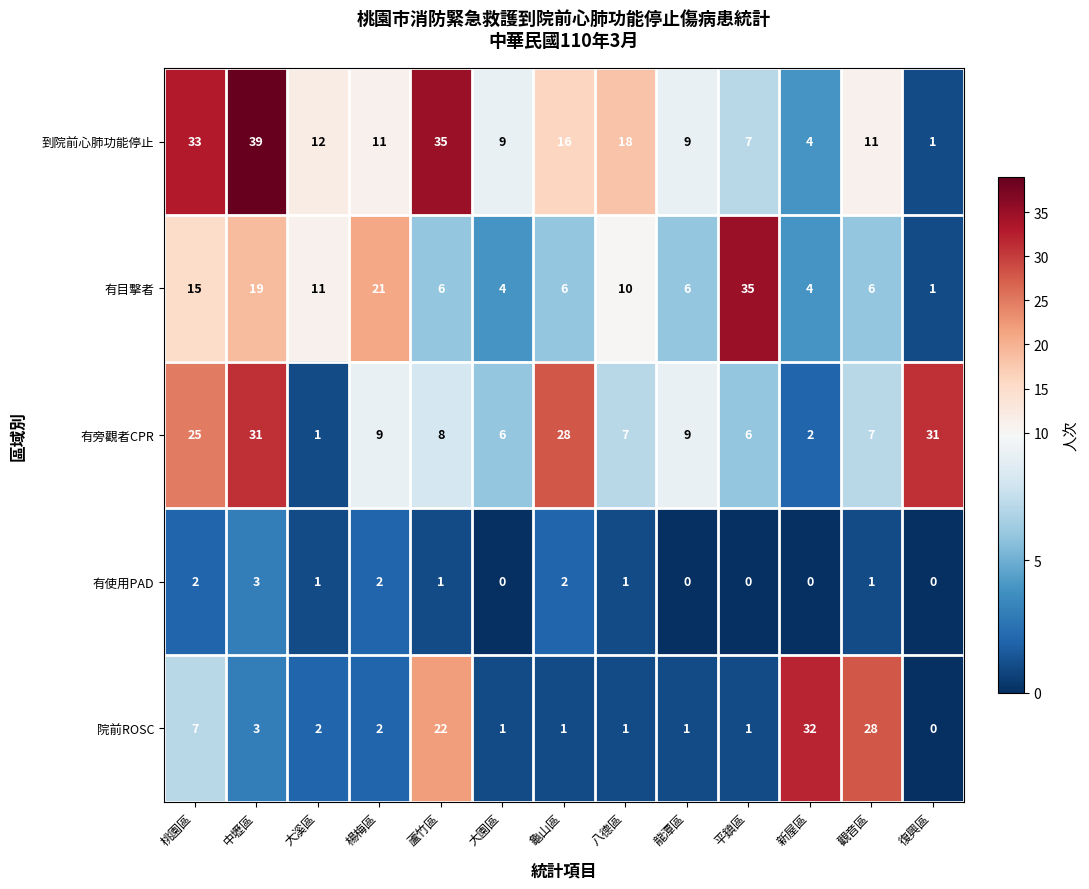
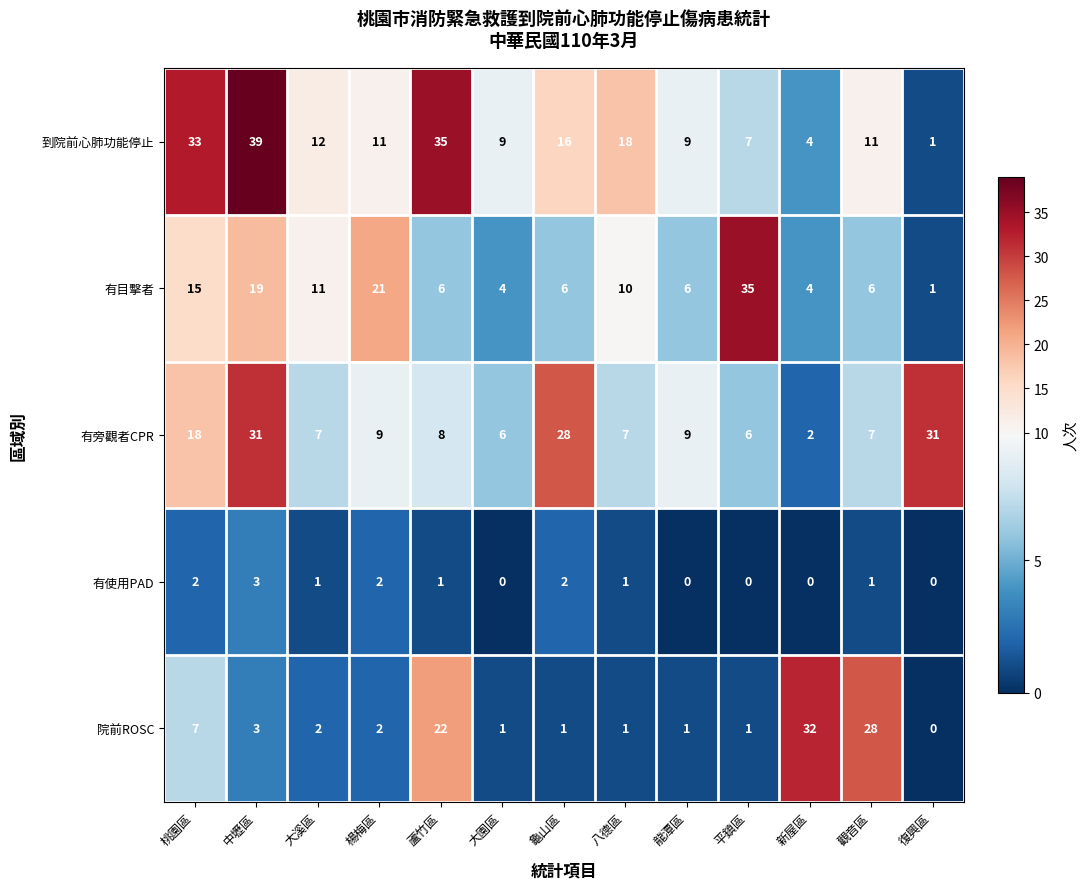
  {
    "到院前心肺功能停止": {
      "桃園區": 33,
      "中壢區": 39,
      "大溪區": 12,
      "楊梅區": 11,
      "蘆竹區": 35,
      "大園區": 9,
      "龜山區": 16,
      "八德區": 18,
      "龍潭區": 9,
      "平鎮區": 7,
      "新屋區": 4,
      "觀音區": 11,
      "復興區": 1
    },
    "有目擊者": {
      "桃園區": 15,
      "中壢區": 19,
      "大溪區": 11,
      "楊梅區": 21,
      "蘆竹區": 6,
      "大園區": 4,
      "龜山區": 6,
      "八德區": 10,
      "龍潭區": 6,
      "平鎮區": 35,
      "新屋區": 4,
      "觀音區": 6,
      "復興區": 1
    },
    "有旁觀者CPR": {
-     "桃園區": 25,
+     "桃園區": 18,
      "中壢區": 31,
-     "大溪區": 1,
+     "大溪區": 7,
      "楊梅區": 9,
      "蘆竹區": 8,
      "大園區": 6,
      "龜山區": 28,
      "八德區": 7,
      "龍潭區": 9,
      "平鎮區": 6,
      "新屋區": 2,
      "觀音區": 7,
      "復興區": 31
    },
    "有使用PAD": {
      "桃園區": 2,
      "中壢區": 3,
      "大溪區": 1,
      "楊梅區": 2,
      "蘆竹區": 1,
      "大園區": 0,
      "龜山區": 2,
      "八德區": 1,
      "龍潭區": 0,
      "平鎮區": 0,
      "新屋區": 0,
      "觀音區": 1,
      "復興區": 0
    },
    "院前ROSC": {
      "桃園區": 7,
      "中壢區": 3,
      "大溪區": 2,
      "楊梅區": 2,
      "蘆竹區": 22,
      "大園區": 1,
      "龜山區": 1,
      "八德區": 1,
      "龍潭區": 1,
      "平鎮區": 1,
      "新屋區": 32,
      "觀音區": 28,
      "復興區": 0
    }
  }
